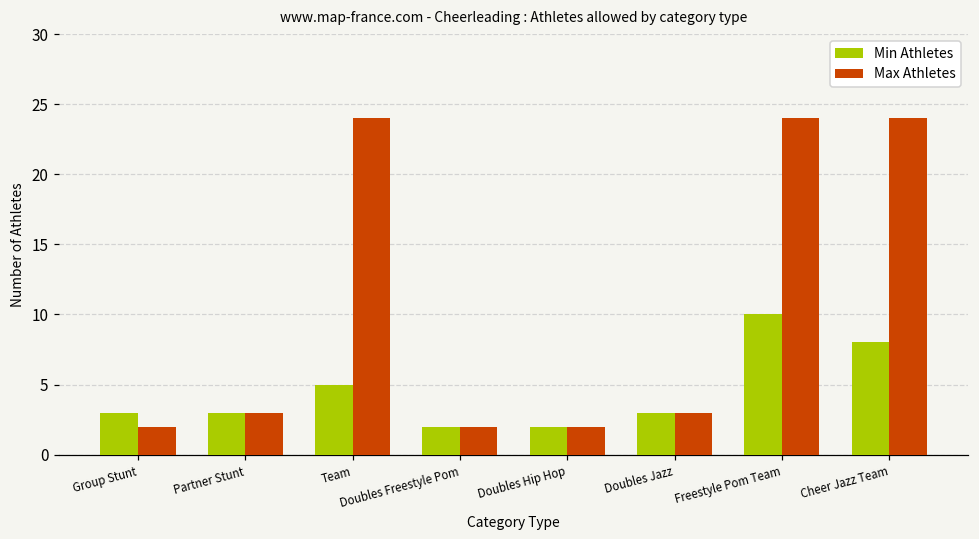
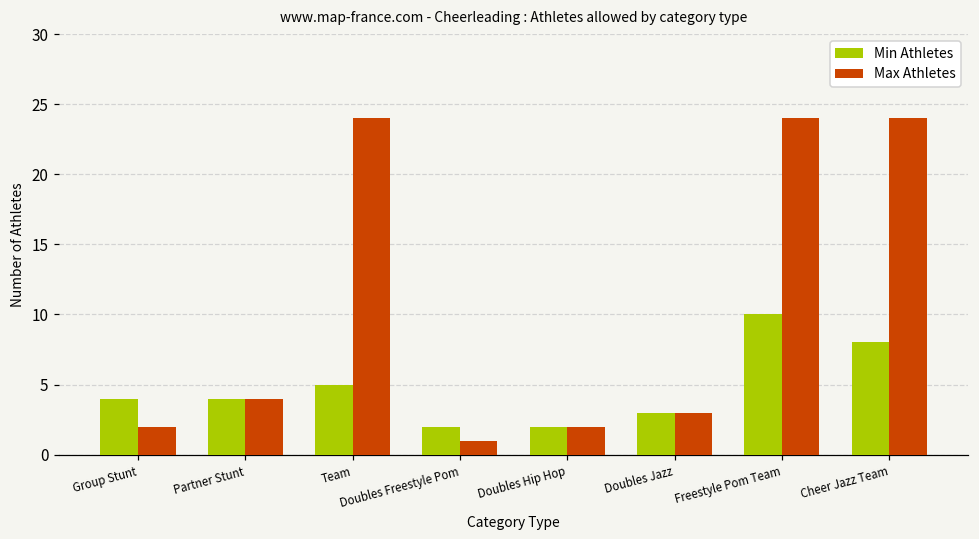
  {
    "Min Athletes": {
-     "Group Stunt": 3,
-     "Partner Stunt": 3,
+     "Group Stunt": 4,
+     "Partner Stunt": 4,
      "Team": 5,
      "Doubles Freestyle Pom": 2,
      "Doubles Hip Hop": 2,
      "Doubles Jazz": 3,
      "Freestyle Pom Team": 10,
      "Cheer Jazz Team": 8
    },
    "Max Athletes": {
      "Group Stunt": 2,
-     "Partner Stunt": 3,
+     "Partner Stunt": 4,
      "Team": 24,
-     "Doubles Freestyle Pom": 2,
+     "Doubles Freestyle Pom": 1,
      "Doubles Hip Hop": 2,
      "Doubles Jazz": 3,
      "Freestyle Pom Team": 24,
      "Cheer Jazz Team": 24
    }
  }
